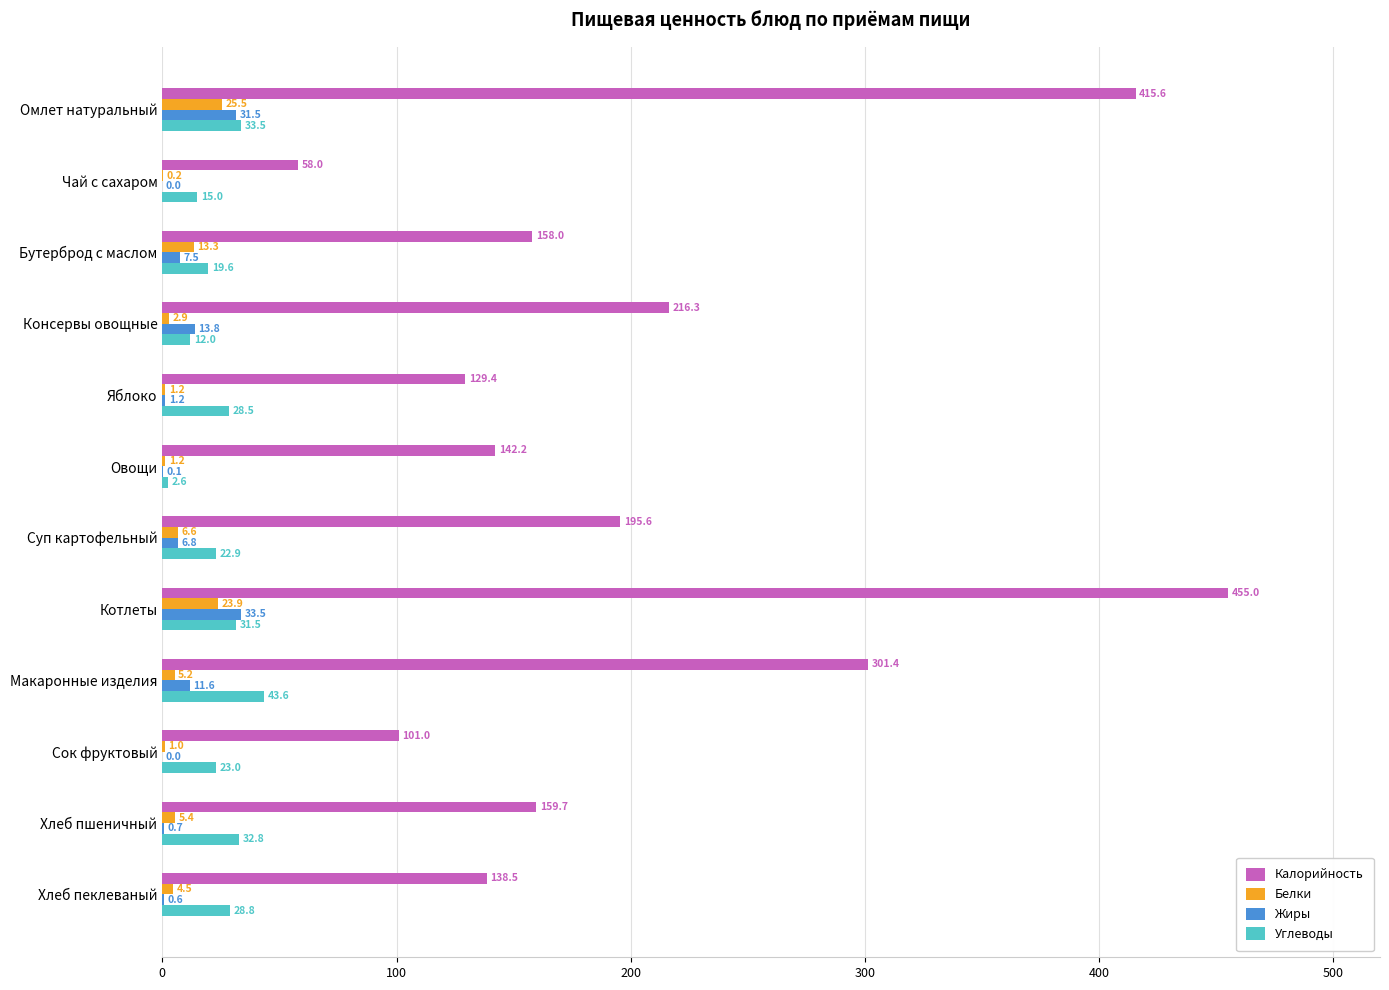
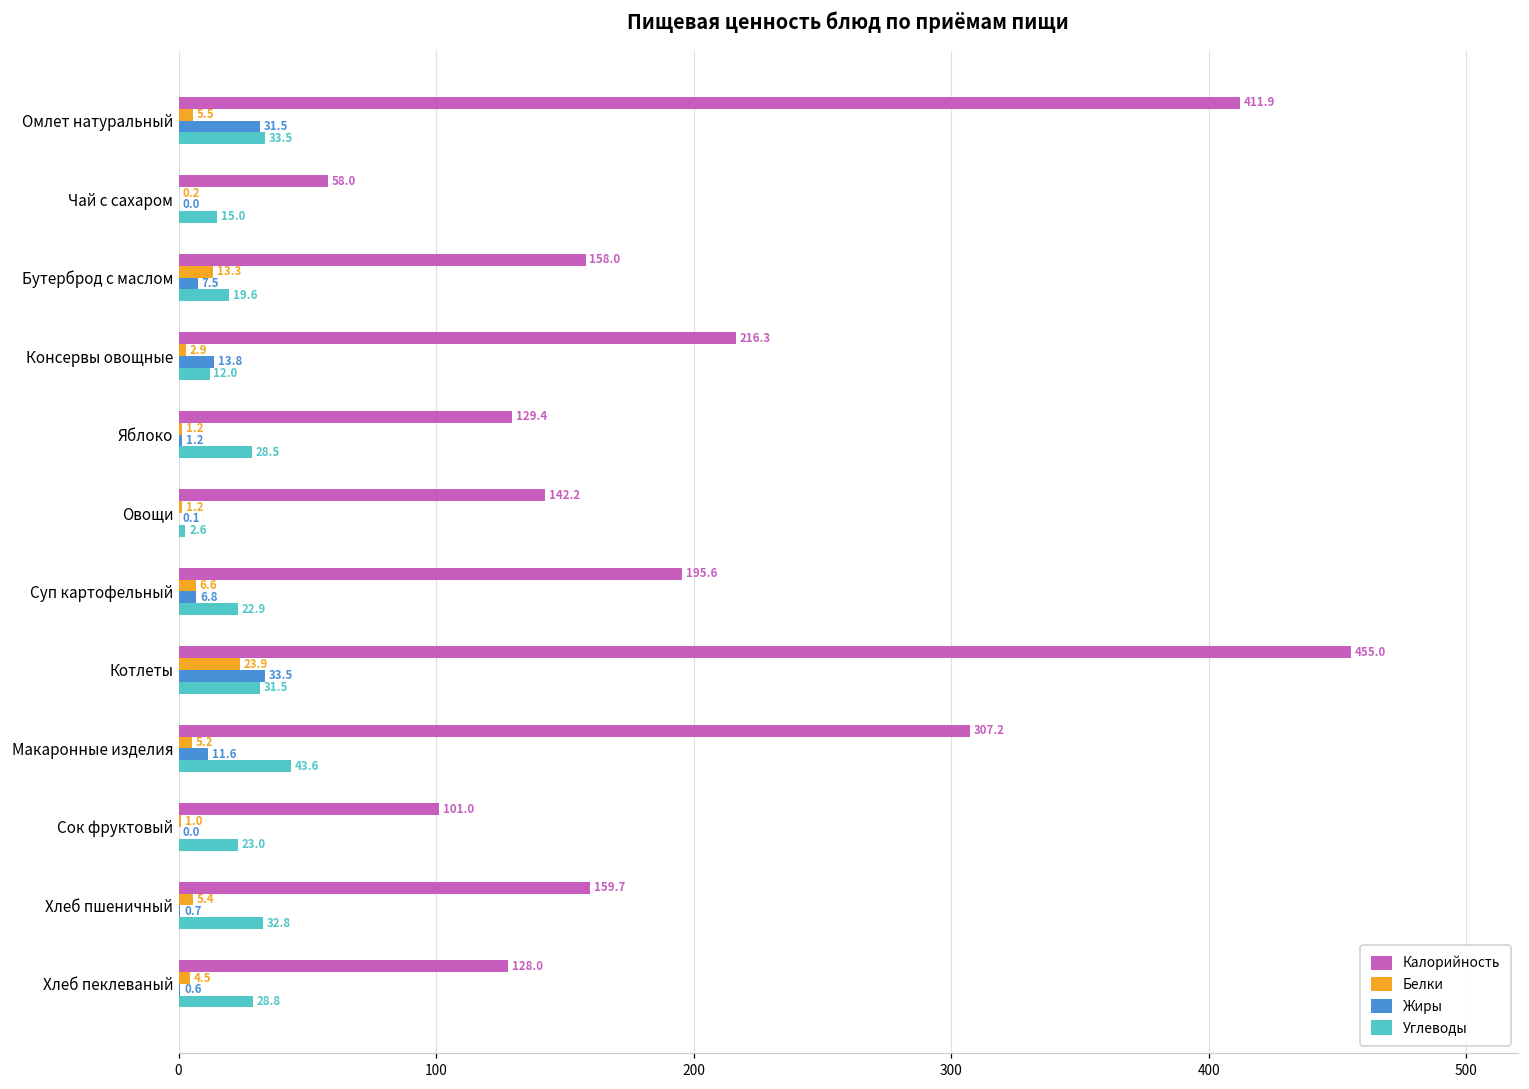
  {
    "Калорийность": {
-     "Омлет натуральный": 415.6,
+     "Омлет натуральный": 411.9,
      "Чай с сахаром": 58.0,
      "Бутерброд с маслом": 158.0,
      "Консервы овощные": 216.3,
      "Яблоко": 129.4,
      "Овощи": 142.2,
      "Суп картофельный": 195.6,
      "Котлеты": 455.0,
-     "Макаронные изделия": 301.4,
+     "Макаронные изделия": 307.2,
      "Сок фруктовый": 101.0,
      "Хлеб пшеничный": 159.7,
-     "Хлеб пеклеваный": 138.5
+     "Хлеб пеклеваный": 128.0
    },
    "Белки": {
-     "Омлет натуральный": 25.5,
+     "Омлет натуральный": 5.5,
      "Чай с сахаром": 0.2,
      "Бутерброд с маслом": 13.3,
      "Консервы овощные": 2.9,
      "Яблоко": 1.2,
      "Овощи": 1.2,
      "Суп картофельный": 6.6,
      "Котлеты": 23.9,
      "Макаронные изделия": 5.2,
      "Сок фруктовый": 1.0,
      "Хлеб пшеничный": 5.4,
      "Хлеб пеклеваный": 4.5
    }
  }
